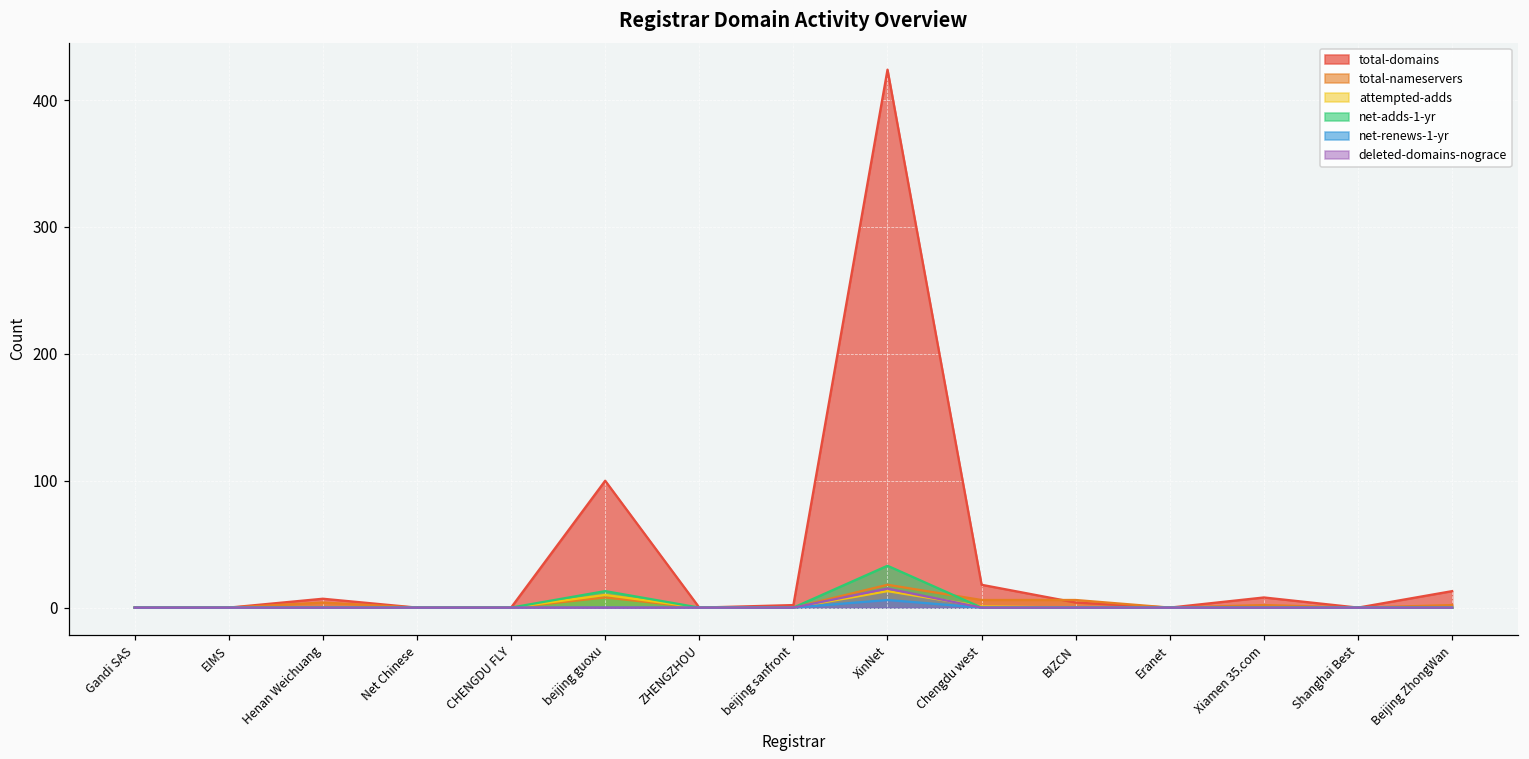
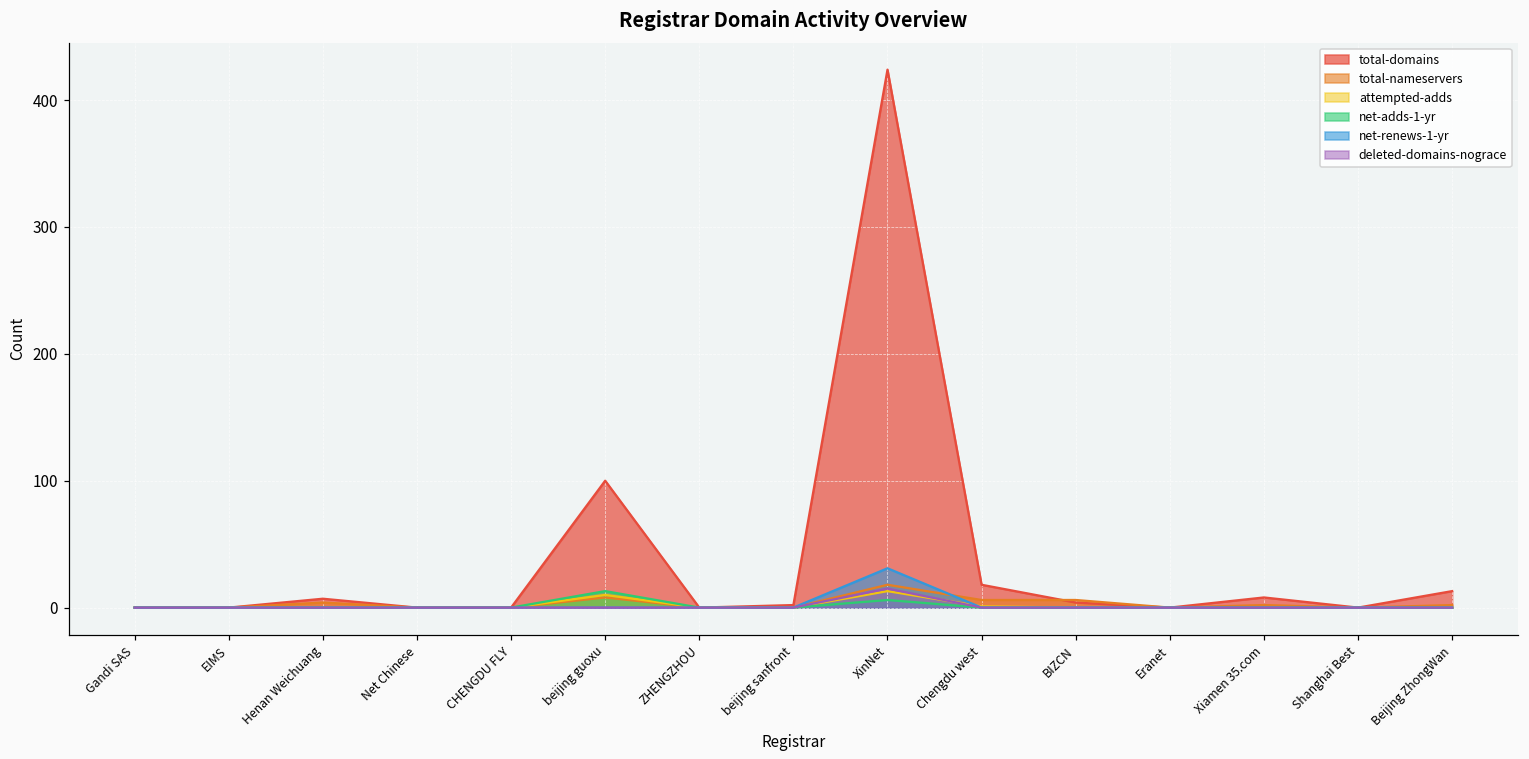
  {
    "net-adds-1-yr": {
      "beijing guoxu": 13,
-     "XinNet": 33
+     "XinNet": 6
    },
    "net-renews-1-yr": {
-     "XinNet": 6
+     "XinNet": 31
    }
  }
